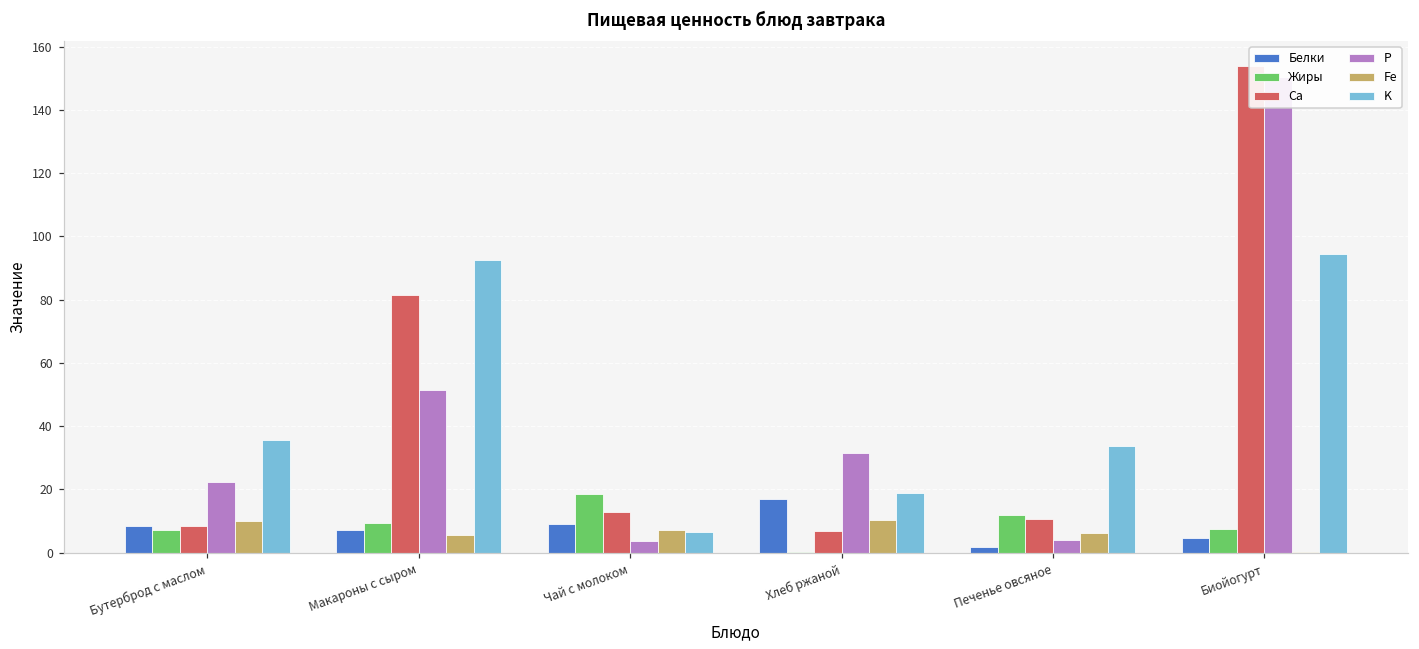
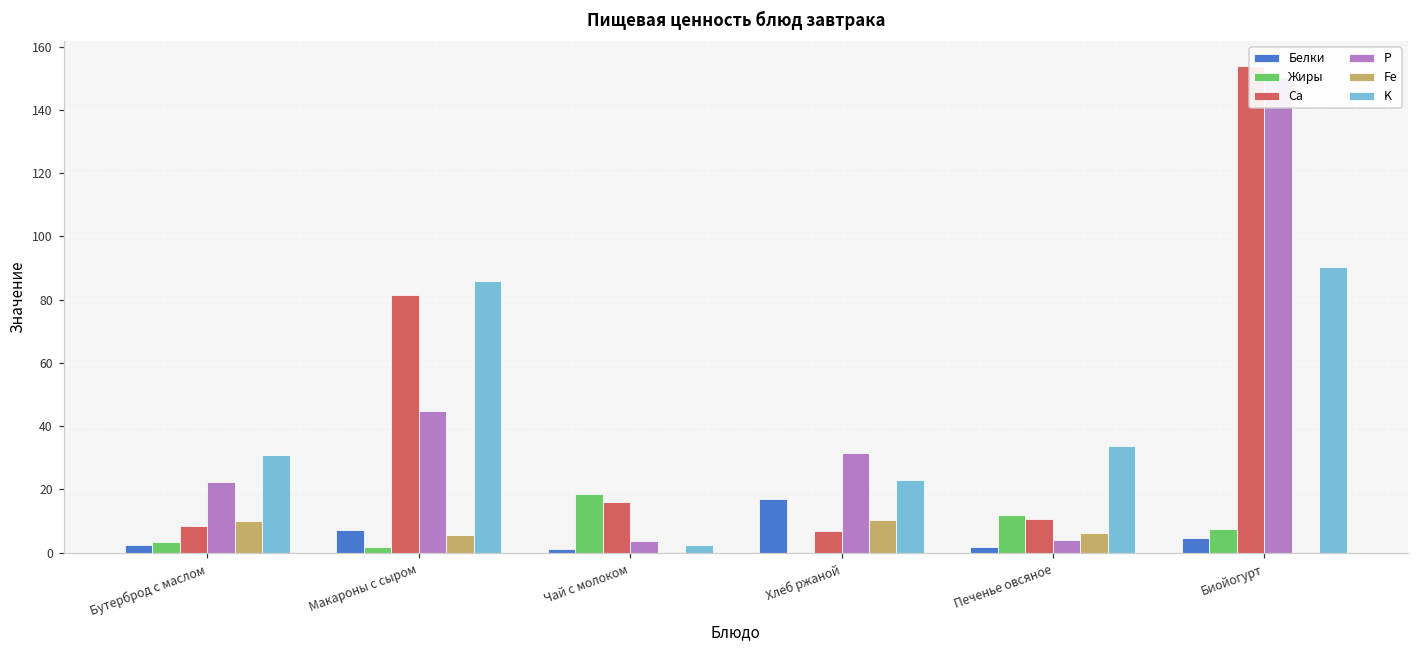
  {
    "Белки": {
-     "Бутерброд с маслом": 9,
+     "Бутерброд с маслом": 2,
      "Макароны с сыром": 7,
-     "Чай с молоком": 9,
+     "Чай с молоком": 1,
      "Хлеб ржаной": 17,
      "Печенье овсяное": 2,
      "Биойогурт": 5
    },
    "Жиры": {
-     "Бутерброд с маслом": 7,
-     "Макароны с сыром": 9,
+     "Бутерброд с маслом": 3,
+     "Макароны с сыром": 2,
      "Чай с молоком": 19,
      "Печенье овсяное": 12,
      "Биойогурт": 7
    },
    "Ca": {
      "Бутерброд с маслом": 8,
      "Макароны с сыром": 81,
-     "Чай с молоком": 13,
+     "Чай с молоком": 16,
      "Хлеб ржаной": 7,
      "Печенье овсяное": 11
    },
    "P": {
      "Бутерброд с маслом": 23,
-     "Макароны с сыром": 52,
+     "Макароны с сыром": 45,
      "Чай с молоком": 4,
      "Хлеб ржаной": 32,
      "Печенье овсяное": 4
    },
    "Fe": {
      "Бутерброд с маслом": 10,
      "Макароны с сыром": 5,
-     "Чай с молоком": 7,
+     "Чай с молоком": 0,
      "Хлеб ржаной": 10,
      "Печенье овсяное": 6
    },
    "K": {
-     "Бутерброд с маслом": 36,
-     "Макароны с сыром": 93,
-     "Чай с молоком": 7,
-     "Хлеб ржаной": 19,
+     "Бутерброд с маслом": 31,
+     "Макароны с сыром": 86,
+     "Чай с молоком": 2,
+     "Хлеб ржаной": 23,
      "Печенье овсяное": 34,
-     "Биойогурт": 94
+     "Биойогурт": 90
    }
  }
